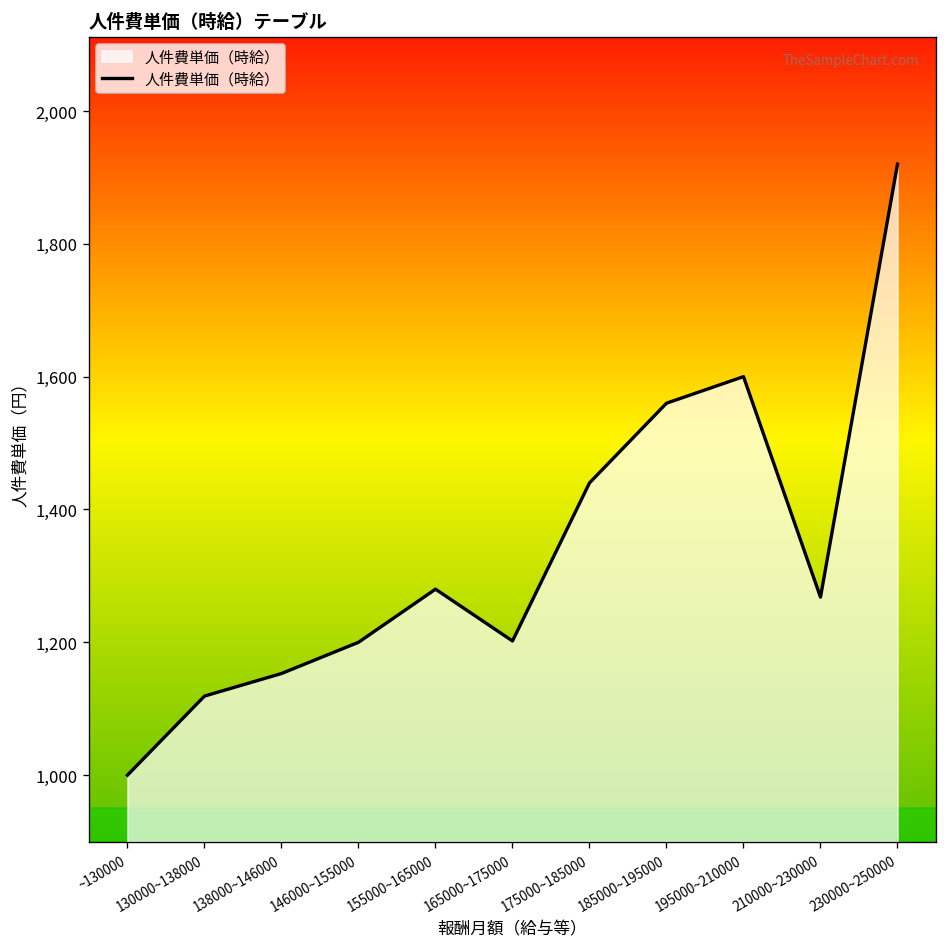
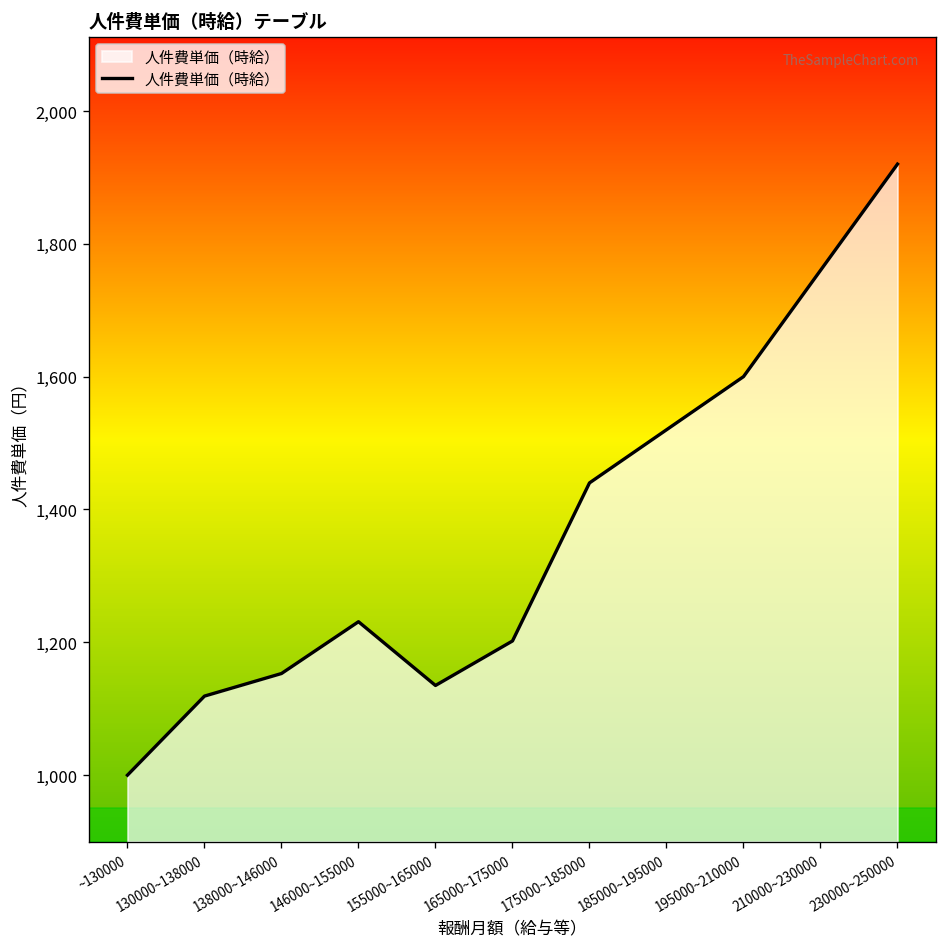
  {
    "~130000": "1,000",
    "130000~138000": "1,120",
    "138000~146000": "1,150",
-   "146000~155000": "1,200",
-   "155000~165000": "1,280",
+   "146000~155000": "1,230",
+   "155000~165000": "1,140",
    "165000~175000": "1,200",
    "175000~185000": "1,440",
-   "185000~195000": "1,560",
+   "185000~195000": "1,520",
    "195000~210000": "1,600",
-   "210000~230000": "1,270",
+   "210000~230000": "1,760",
    "230000~250000": "1,920"
  }
